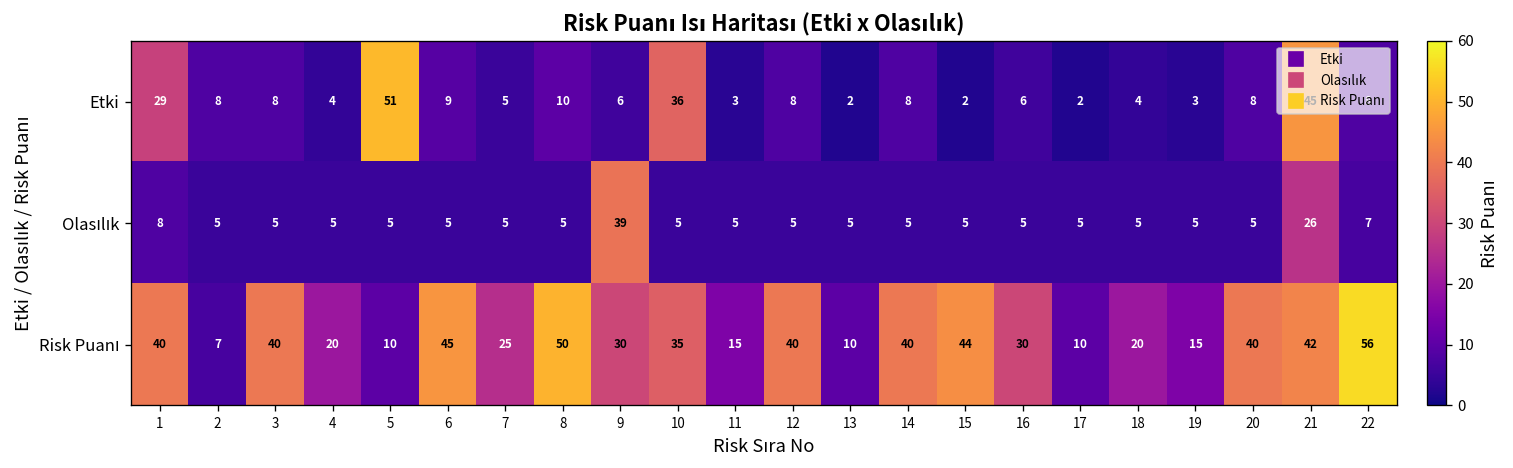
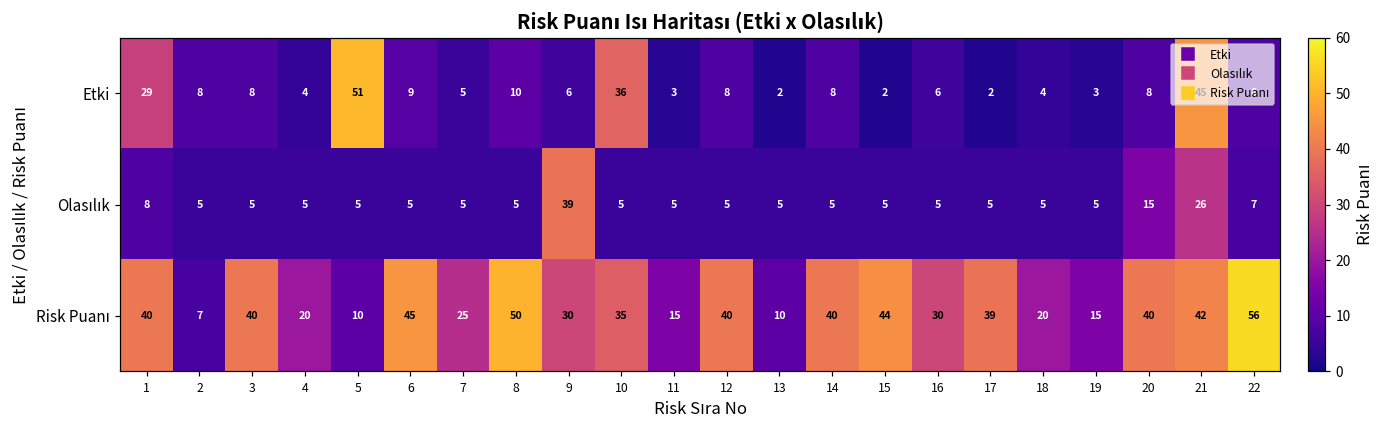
  {
    "Etki": {
      "1": 29,
      "2": 8,
      "3": 8,
      "4": 4,
      "5": 51,
      "6": 9,
      "7": 5,
      "8": 10,
      "9": 6,
      "10": 36,
      "11": 3,
      "12": 8,
      "13": 2,
      "14": 8,
      "15": 2,
      "16": 6,
      "17": 2,
      "18": 4,
      "19": 3,
      "20": 8
    },
    "Olasılık": {
      "1": 8,
      "2": 5,
      "3": 5,
      "4": 5,
      "5": 5,
      "6": 5,
      "7": 5,
      "8": 5,
      "9": 39,
      "10": 5,
      "11": 5,
      "12": 5,
      "13": 5,
      "14": 5,
      "15": 5,
      "16": 5,
      "17": 5,
      "18": 5,
      "19": 5,
-     "20": 5,
+     "20": 15,
      "21": 26,
      "22": 7
    },
    "Risk Puanı": {
      "1": 40,
      "2": 7,
      "3": 40,
      "4": 20,
      "5": 10,
      "6": 45,
      "7": 25,
      "8": 50,
      "9": 30,
      "10": 35,
      "11": 15,
      "12": 40,
      "13": 10,
      "14": 40,
      "15": 44,
      "16": 30,
-     "17": 10,
+     "17": 39,
      "18": 20,
      "19": 15,
      "20": 40,
      "21": 42,
      "22": 56
    }
  }
